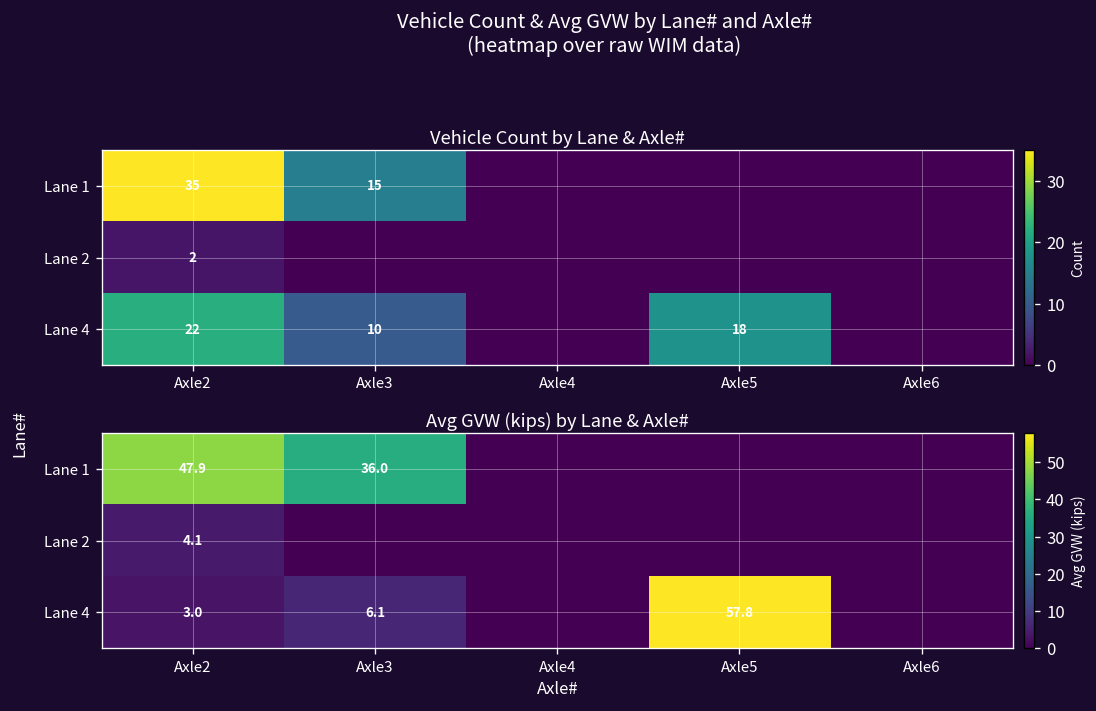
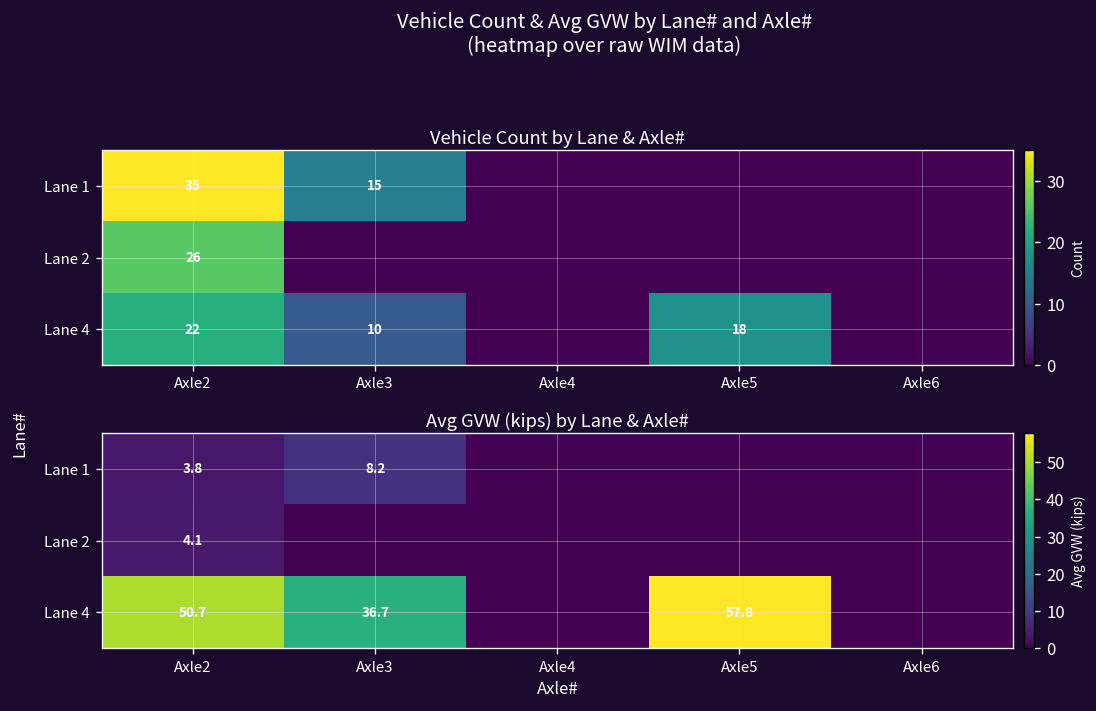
  {
    "Vehicle Count by Lane & Axle#": {
      "Lane 1": {
        "Axle2": 35,
        "Axle3": 15
      },
      "Lane 2": {
-       "Axle2": 2
+       "Axle2": 26
      },
      "Lane 4": {
        "Axle2": 22,
        "Axle3": 10,
        "Axle5": 18
      }
    },
    "Avg GVW (kips) by Lane & Axle#": {
      "Lane 1": {
-       "Axle2": 47.9,
-       "Axle3": 36.0
+       "Axle2": 3.8,
+       "Axle3": 8.2
      },
      "Lane 2": {
        "Axle2": 4.1
      },
      "Lane 4": {
-       "Axle2": 3.0,
-       "Axle3": 6.1,
+       "Axle2": 50.7,
+       "Axle3": 36.7,
        "Axle5": 57.8
      }
    }
  }
